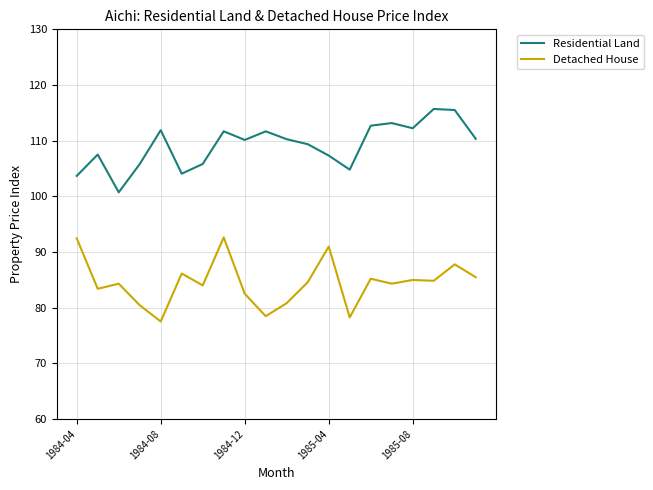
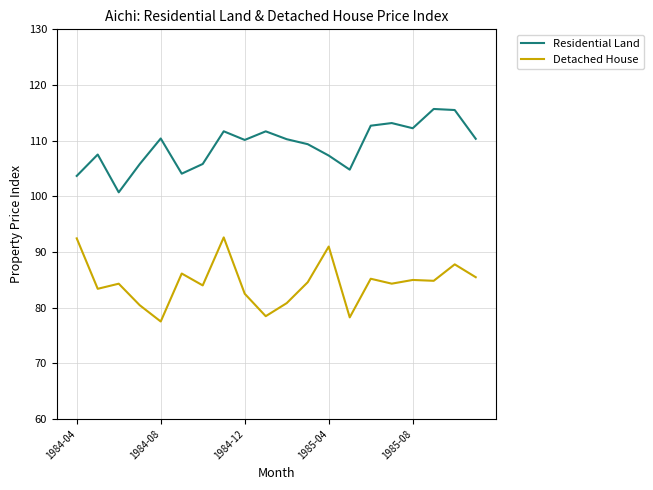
  {
    "Residential Land": {
      "1984-04": 104,
-     "1984-08": 112,
+     "1984-08": 110,
      "1984-12": 110,
      "1985-04": 107,
      "1985-08": 112
    },
    "Detached House": {
      "1984-04": 92,
      "1984-08": 78,
      "1984-12": 83,
      "1985-04": 91,
      "1985-08": 85
    }
  }
